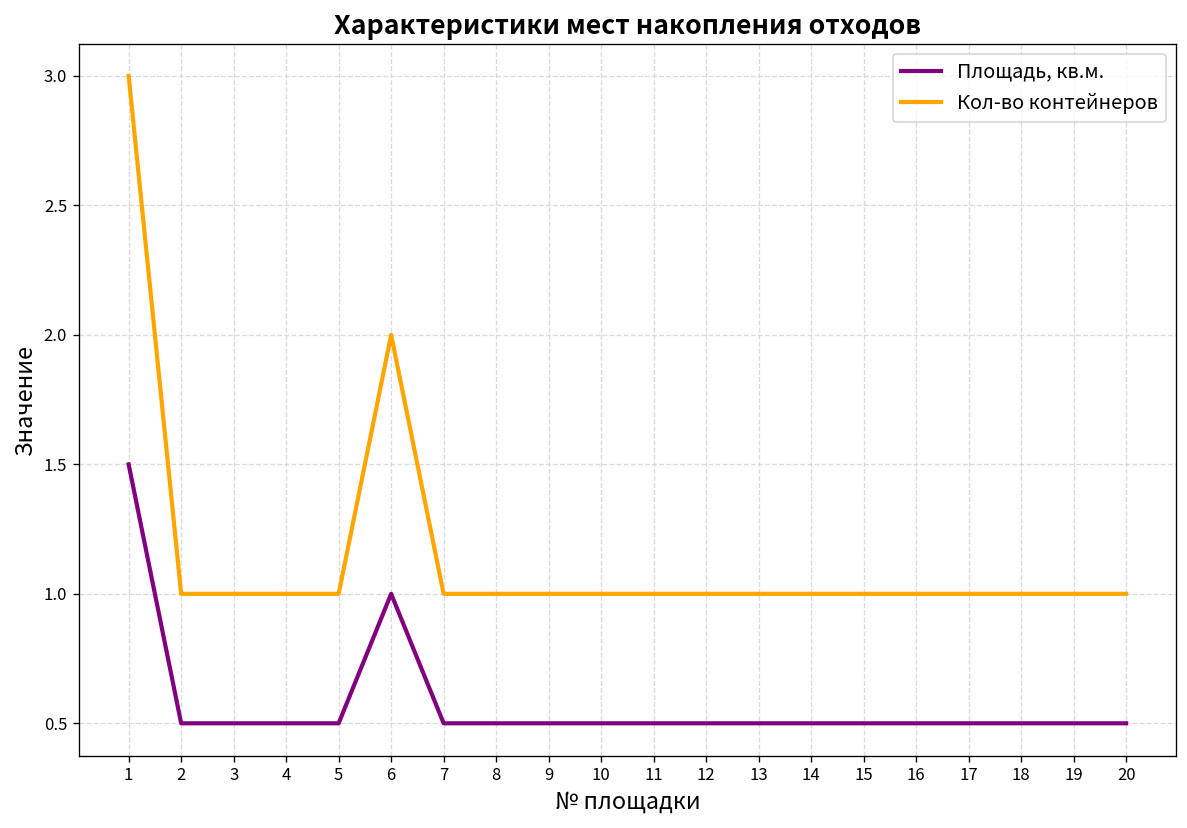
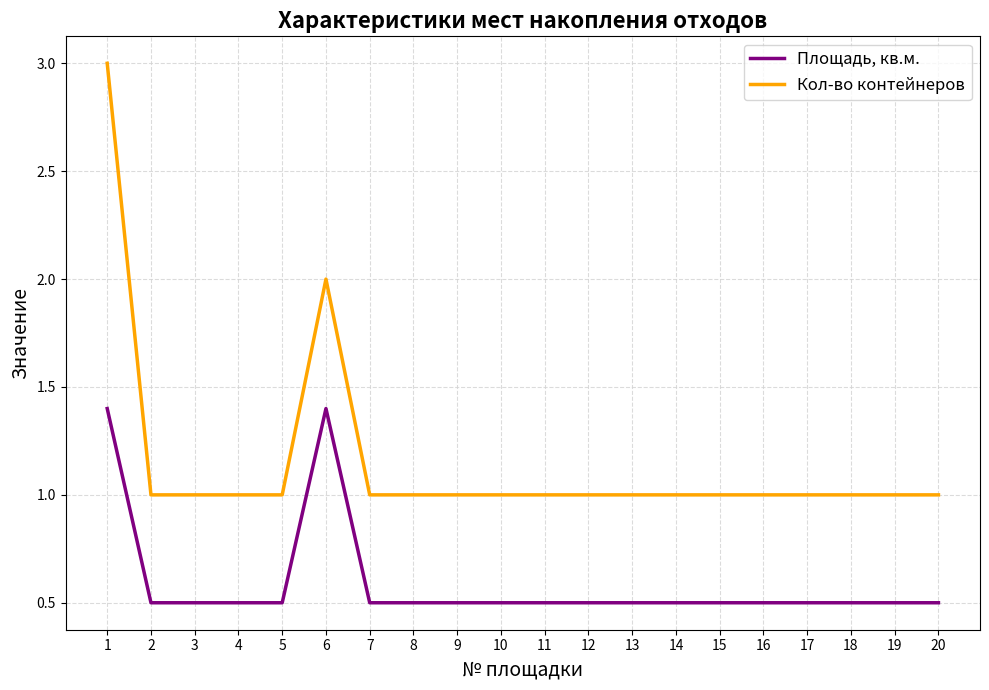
  {
    "Площадь, кв.м.": {
-     "1": 1.5,
+     "1": 1.4,
      "2": 0.5,
      "3": 0.5,
      "4": 0.5,
      "5": 0.5,
-     "6": 1.0,
+     "6": 1.4,
      "7": 0.5,
      "8": 0.5,
      "9": 0.5,
      "10": 0.5,
      "11": 0.5,
      "12": 0.5,
      "13": 0.5,
      "14": 0.5,
      "15": 0.5,
      "16": 0.5,
      "17": 0.5,
      "18": 0.5,
      "19": 0.5,
      "20": 0.5
    },
    "Кол-во контейнеров": {
      "1": 3.0,
      "2": 1.0,
      "3": 1.0,
      "4": 1.0,
      "5": 1.0,
      "6": 2.0,
      "7": 1.0,
      "8": 1.0,
      "9": 1.0,
      "10": 1.0,
      "11": 1.0,
      "12": 1.0,
      "13": 1.0,
      "14": 1.0,
      "15": 1.0,
      "16": 1.0,
      "17": 1.0,
      "18": 1.0,
      "19": 1.0,
      "20": 1.0
    }
  }
